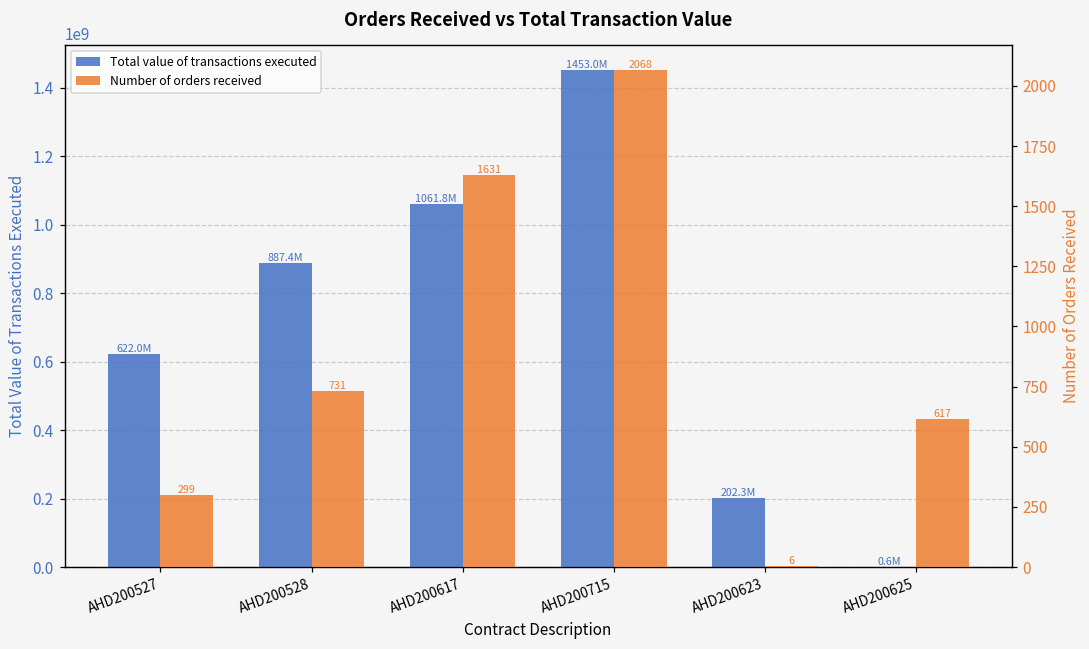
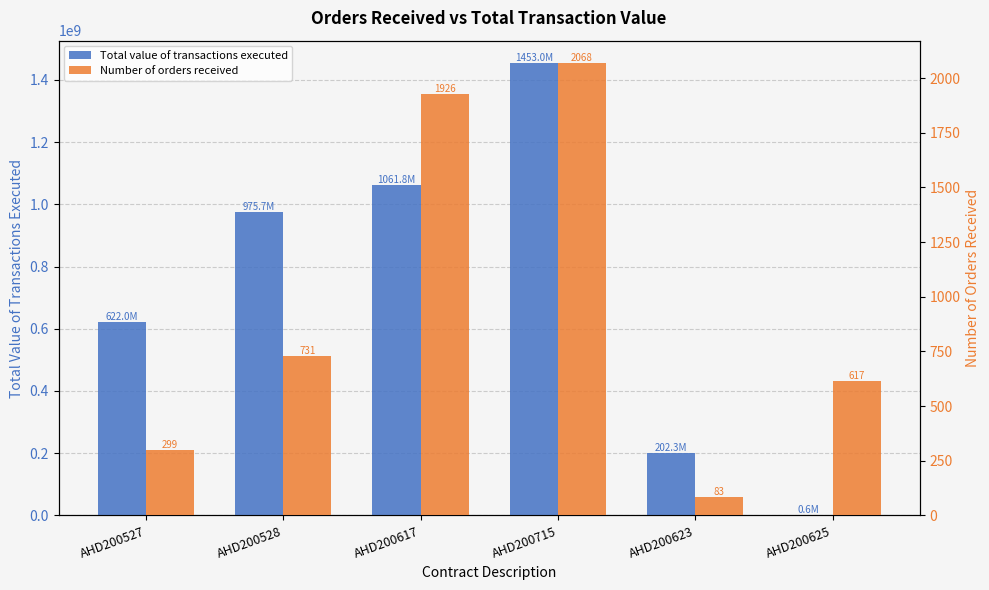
  {
    "Total value of transactions executed": {
      "AHD200527": "622.0M",
-     "AHD200528": "887.4M",
+     "AHD200528": "975.7M",
      "AHD200617": "1061.8M",
      "AHD200715": "1453.0M",
      "AHD200623": "202.3M",
      "AHD200625": "0.6M"
    },
    "Number of orders received": {
      "AHD200527": "299",
      "AHD200528": "731",
-     "AHD200617": "1631",
+     "AHD200617": "1926",
      "AHD200715": "2068",
-     "AHD200623": "6",
+     "AHD200623": "83",
      "AHD200625": "617"
    }
  }
